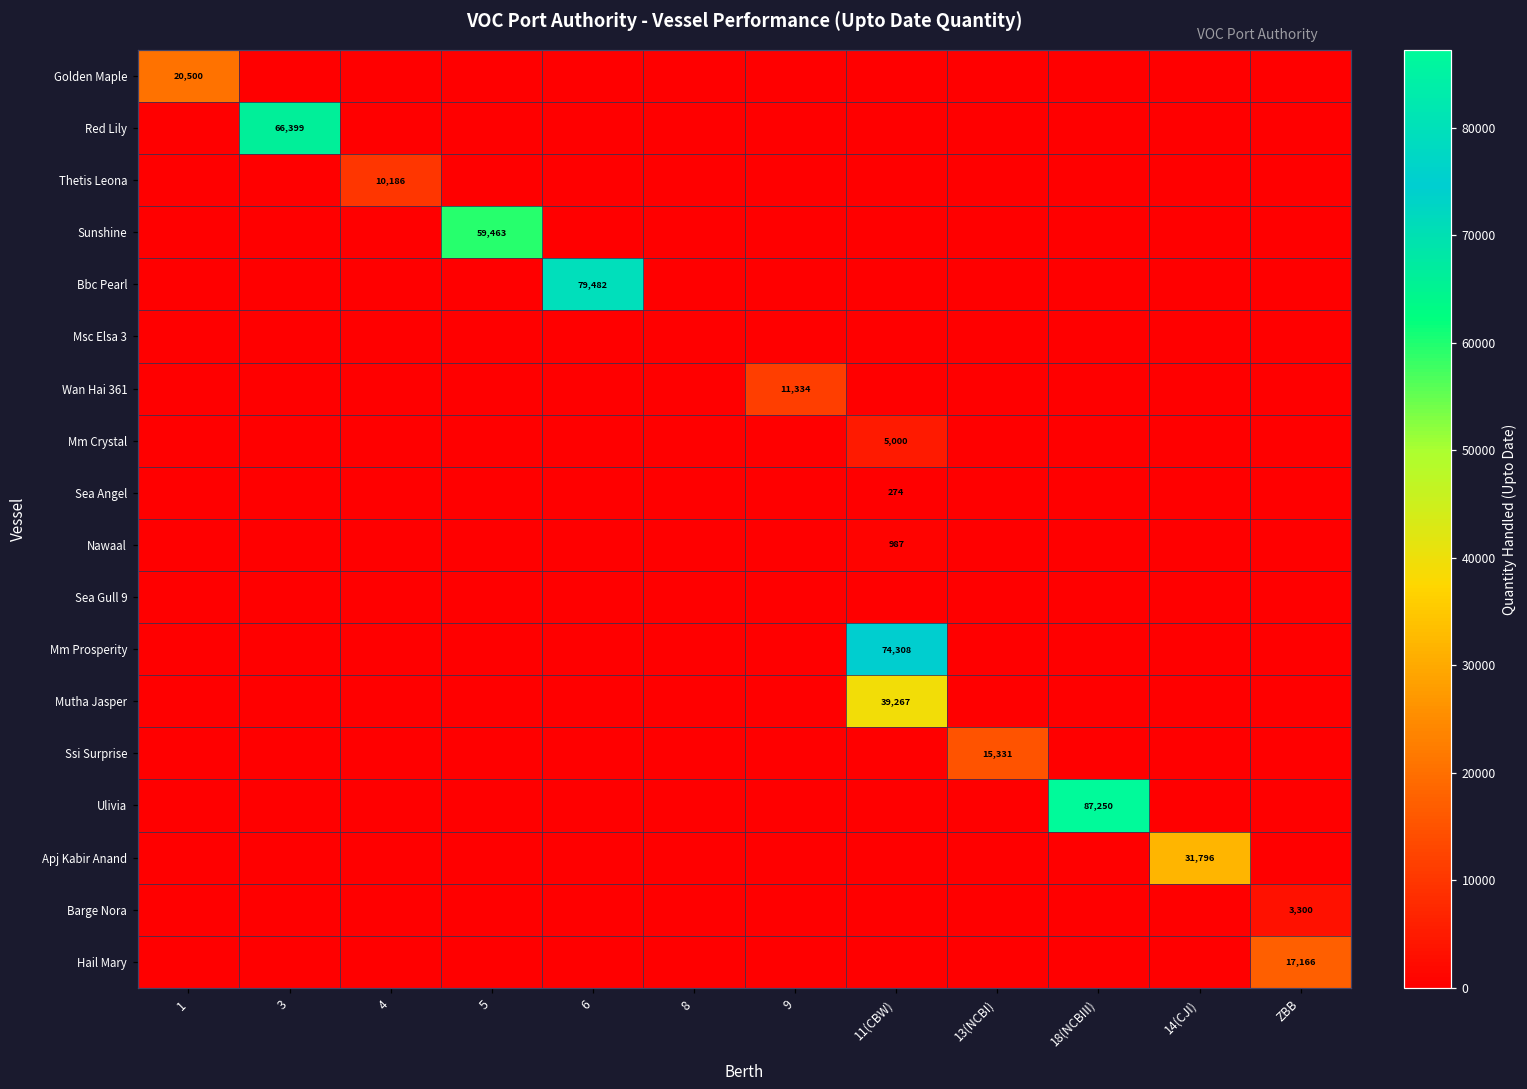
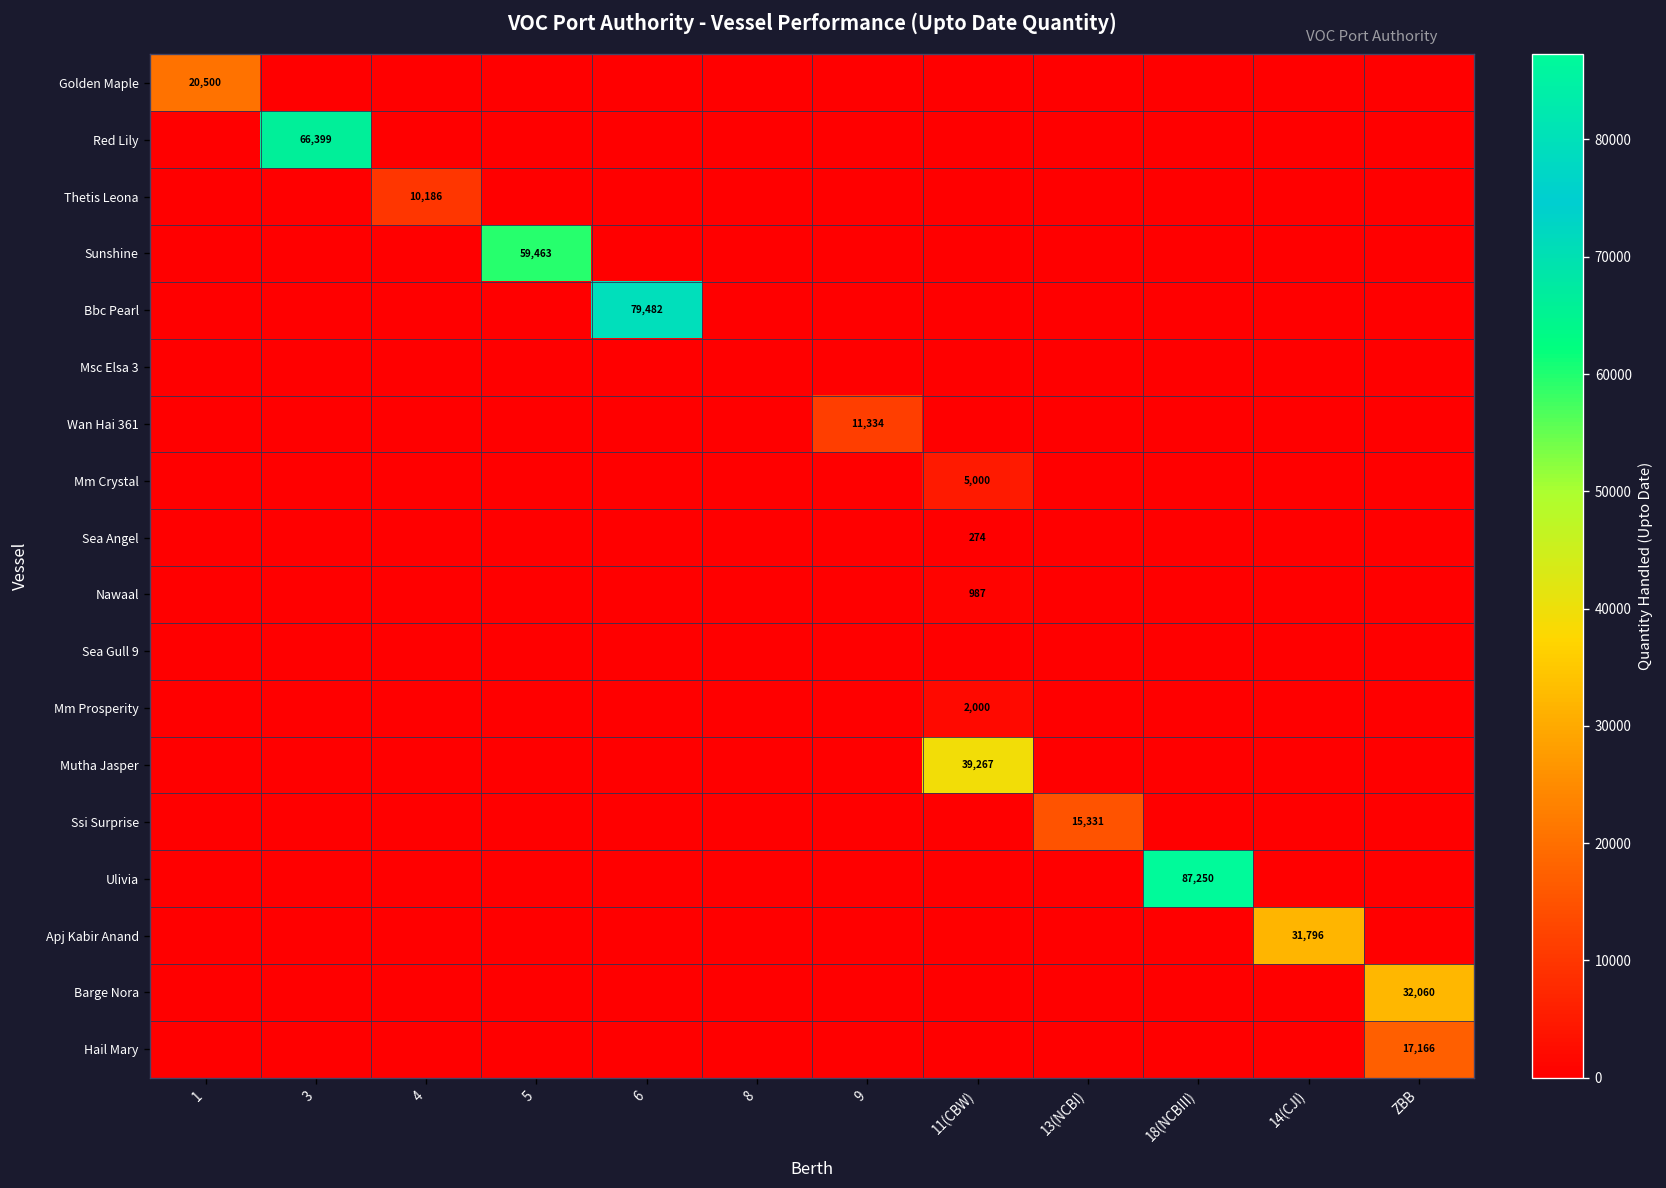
  {
    "Golden Maple": {
      "1": "20,500"
    },
    "Red Lily": {
      "3": "66,399"
    },
    "Thetis Leona": {
      "4": "10,186"
    },
    "Sunshine": {
      "5": "59,463"
    },
    "Bbc Pearl": {
      "6": "79,482"
    },
    "Wan Hai 361": {
      "9": "11,334"
    },
    "Mm Crystal": {
      "11(CBW)": "5,000"
    },
    "Sea Angel": {
      "11(CBW)": "274"
    },
    "Nawaal": {
      "11(CBW)": "987"
    },
    "Mm Prosperity": {
-     "11(CBW)": "74,308"
+     "11(CBW)": "2,000"
    },
    "Mutha Jasper": {
      "11(CBW)": "39,267"
    },
    "Ssi Surprise": {
      "13(NCBI)": "15,331"
    },
    "Ulivia": {
      "18(NCBIII)": "87,250"
    },
    "Apj Kabir Anand": {
      "14(CJI)": "31,796"
    },
    "Barge Nora": {
-     "ZBB": "3,300"
+     "ZBB": "32,060"
    },
    "Hail Mary": {
      "ZBB": "17,166"
    }
  }
